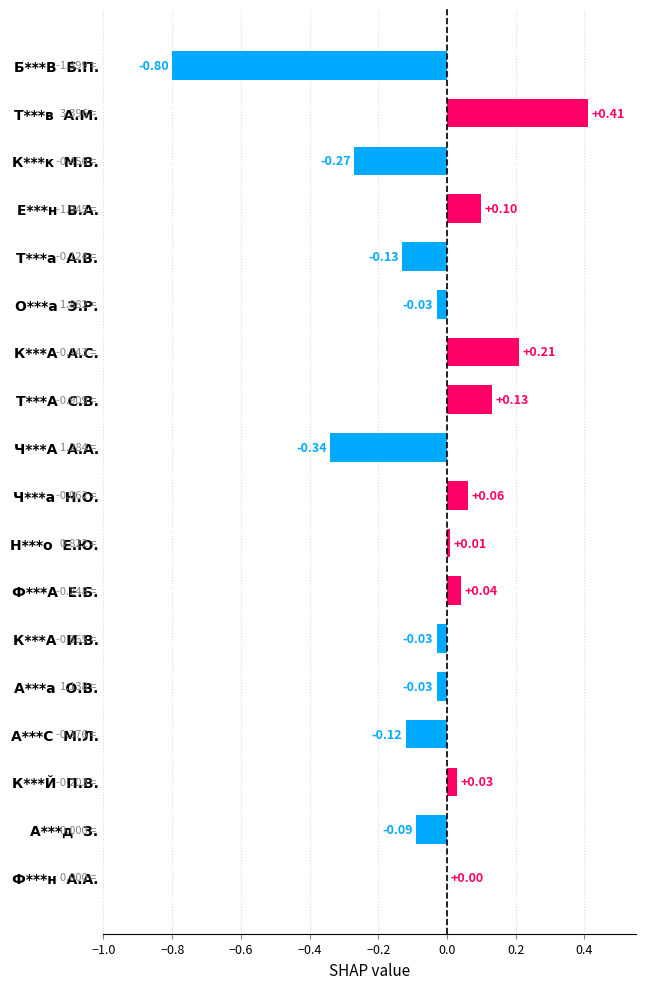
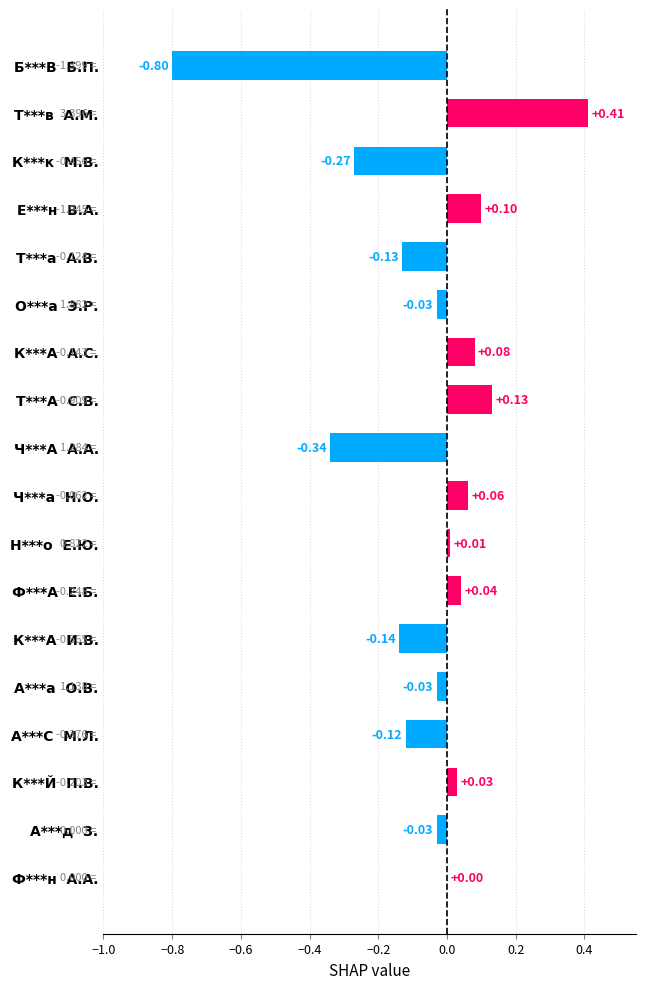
  {
    "Б***В Б.П.": "-0.80",
    "Т***в А.М.": "+0.41",
    "К***к М.В.": "-0.27",
    "Е***н В.А.": "+0.10",
    "Т***а А.В.": "-0.13",
    "О***а Э.Р.": "-0.03",
-   "К***А А.С.": "+0.21",
+   "К***А А.С.": "+0.08",
    "Т***А С.В.": "+0.13",
    "Ч***А А.А.": "-0.34",
    "Ч***а Н.О.": "+0.06",
    "Н***о Е.Ю.": "+0.01",
    "Ф***А Е.Б.": "+0.04",
-   "К***А И.В.": "-0.03",
+   "К***А И.В.": "-0.14",
    "А***а О.В.": "-0.03",
    "А***С М.Л.": "-0.12",
    "К***Й П.В.": "+0.03",
-   "А***д З.": "-0.09",
+   "А***д З.": "-0.03",
    "Ф***н А.А.": "+0.00"
  }
